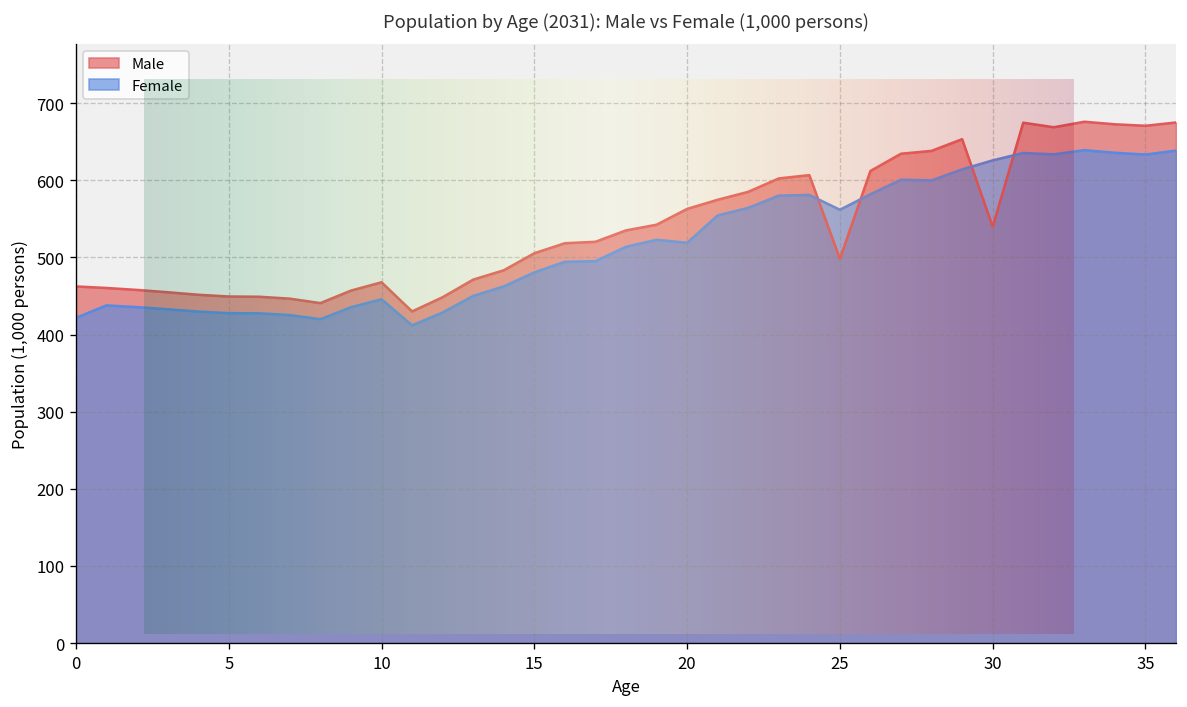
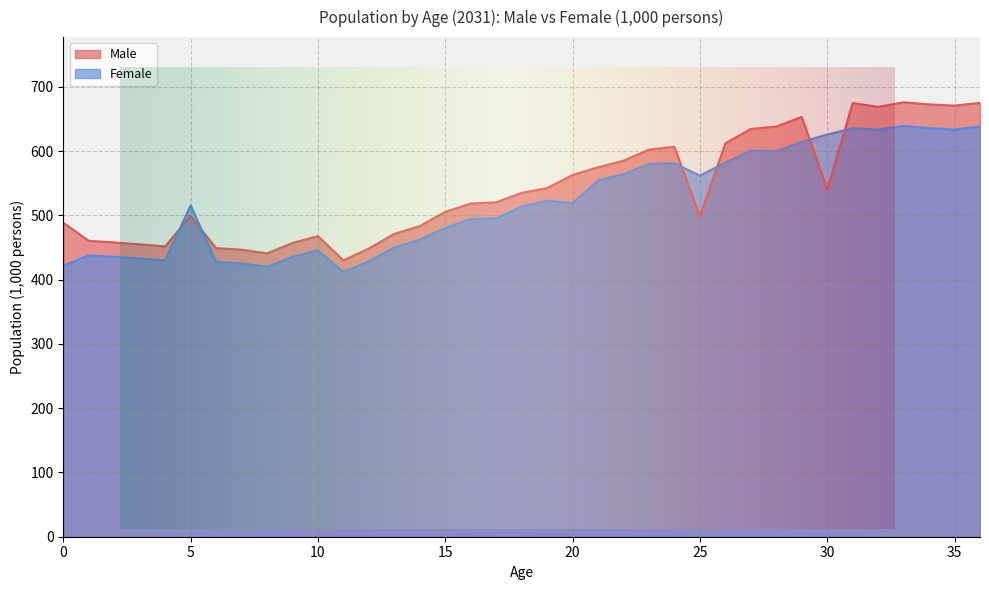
  {
    "Population by Age (2031): Male vs Female (1,000 persons)": {
      "Male": {
-       "0": 460,
-       "5": 450,
+       "0": 490,
+       "5": 500,
        "10": 470,
        "15": 510,
        "20": 560,
        "25": 500,
        "30": 540,
        "35": 670
      },
      "Female": {
        "0": 420,
-       "5": 430,
+       "5": 520,
        "10": 450,
        "15": 480,
        "20": 520,
        "25": 560,
        "30": 630,
        "35": 630
      }
    }
  }
